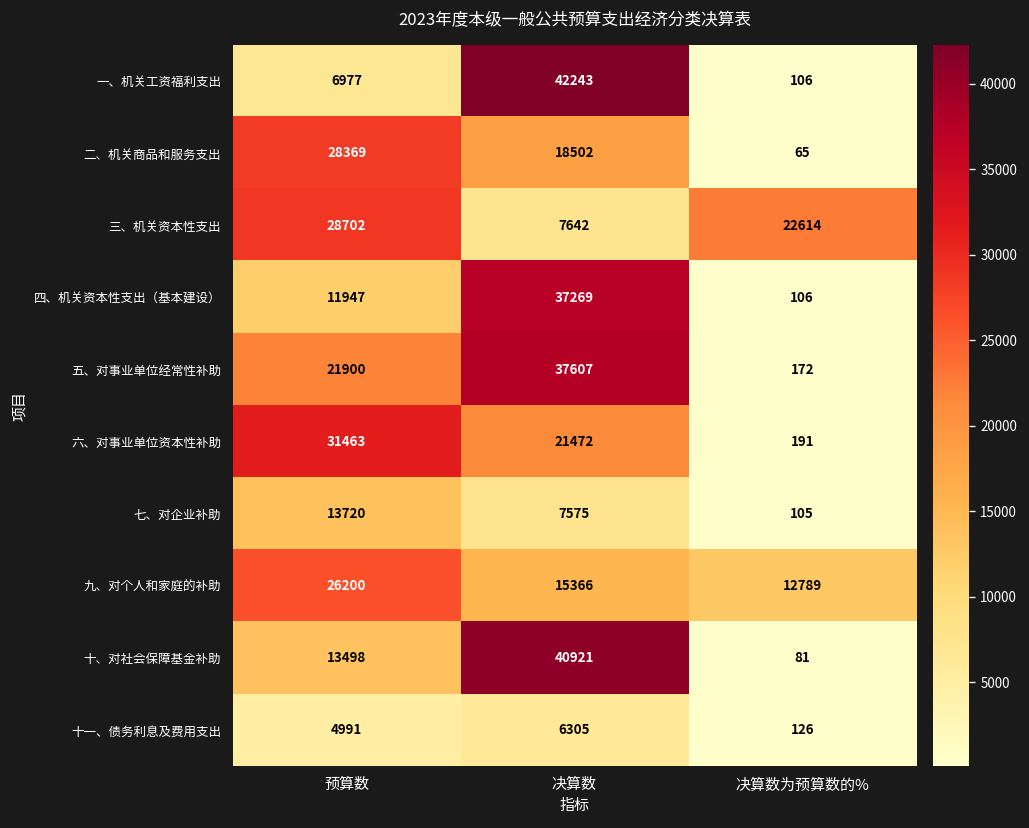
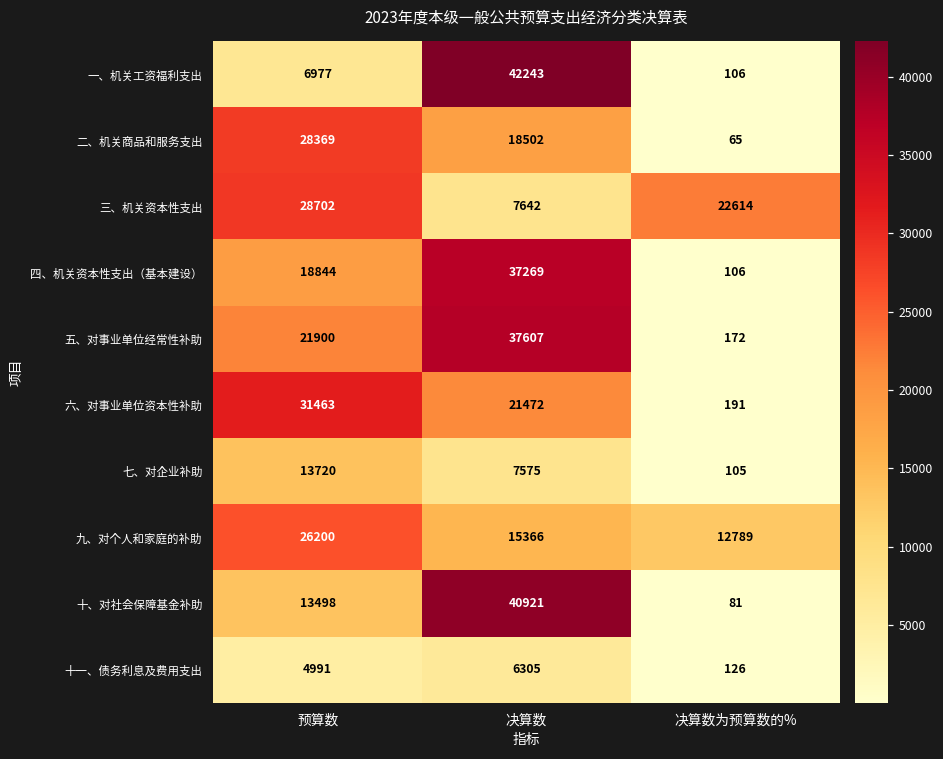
  {
    "一、机关工资福利支出": {
      "预算数": 6977,
      "决算数": 42243,
      "决算数为预算数的%": 106
    },
    "二、机关商品和服务支出": {
      "预算数": 28369,
      "决算数": 18502,
      "决算数为预算数的%": 65
    },
    "三、机关资本性支出": {
      "预算数": 28702,
      "决算数": 7642,
      "决算数为预算数的%": 22614
    },
    "四、机关资本性支出（基本建设）": {
-     "预算数": 11947,
+     "预算数": 18844,
      "决算数": 37269,
      "决算数为预算数的%": 106
    },
    "五、对事业单位经常性补助": {
      "预算数": 21900,
      "决算数": 37607,
      "决算数为预算数的%": 172
    },
    "六、对事业单位资本性补助": {
      "预算数": 31463,
      "决算数": 21472,
      "决算数为预算数的%": 191
    },
    "七、对企业补助": {
      "预算数": 13720,
      "决算数": 7575,
      "决算数为预算数的%": 105
    },
    "九、对个人和家庭的补助": {
      "预算数": 26200,
      "决算数": 15366,
      "决算数为预算数的%": 12789
    },
    "十、对社会保障基金补助": {
      "预算数": 13498,
      "决算数": 40921,
      "决算数为预算数的%": 81
    },
    "十一、债务利息及费用支出": {
      "预算数": 4991,
      "决算数": 6305,
      "决算数为预算数的%": 126
    }
  }
